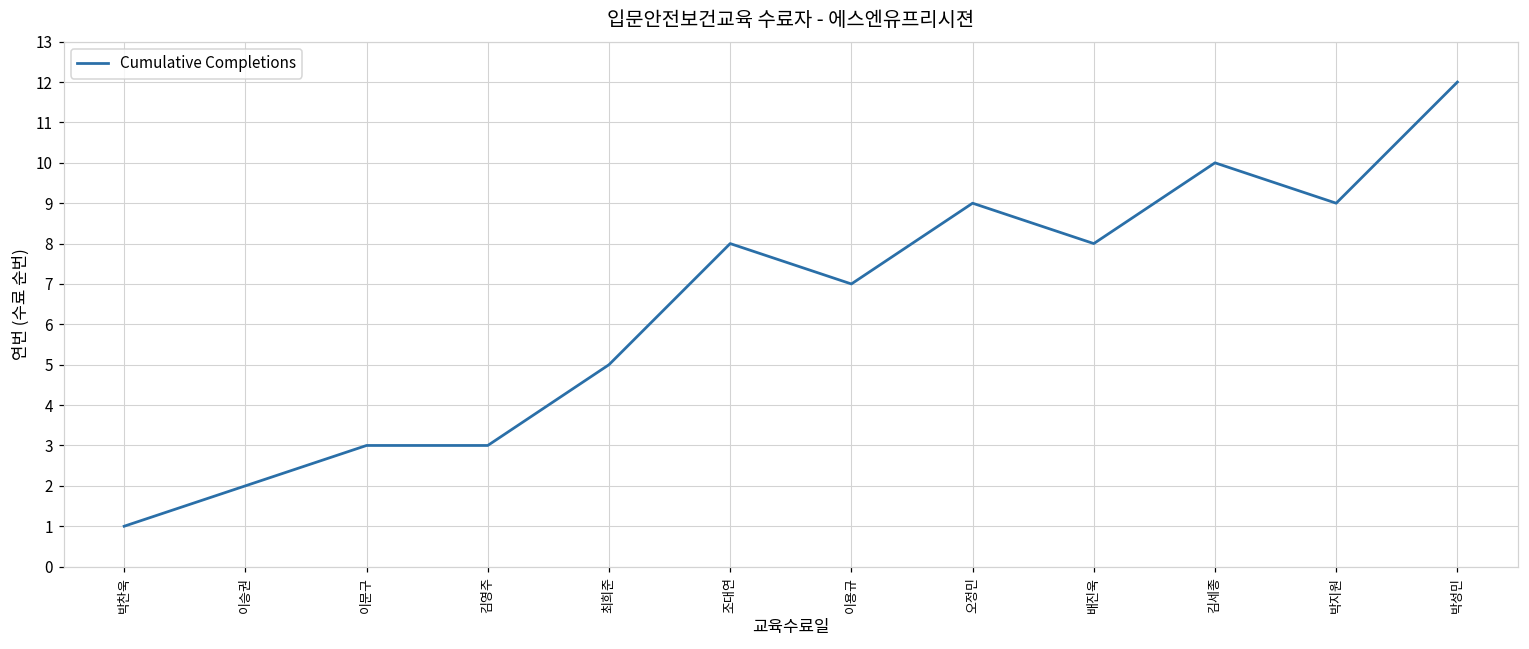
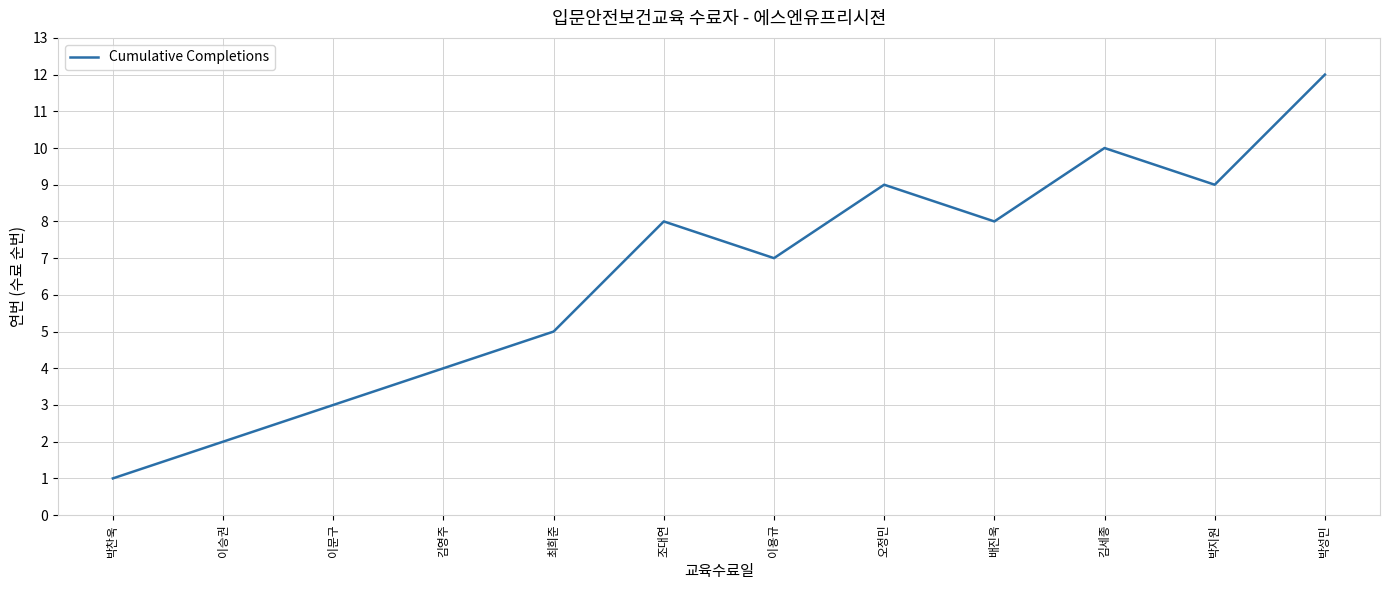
  {
    "박찬욱": 1,
    "이승권": 2,
    "이문구": 3,
-   "김영주": 3,
+   "김영주": 4,
    "최희준": 5,
    "조대연": 8,
    "이용규": 7,
    "오정민": 9,
    "배진욱": 8,
    "김세종": 10,
    "박지원": 9,
    "박성민": 12
  }
